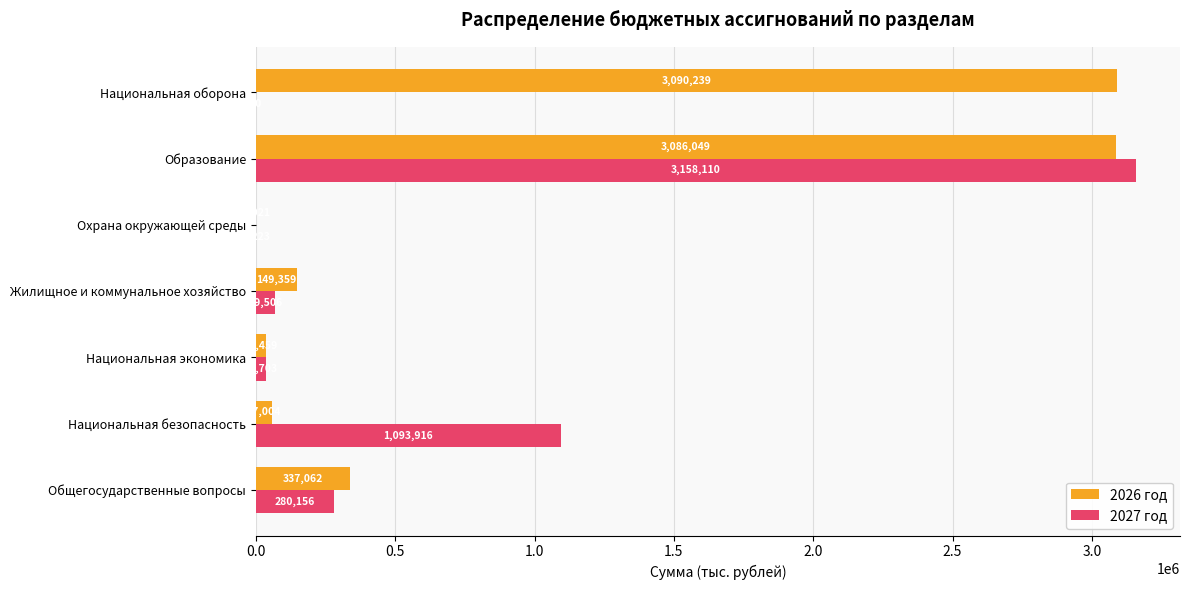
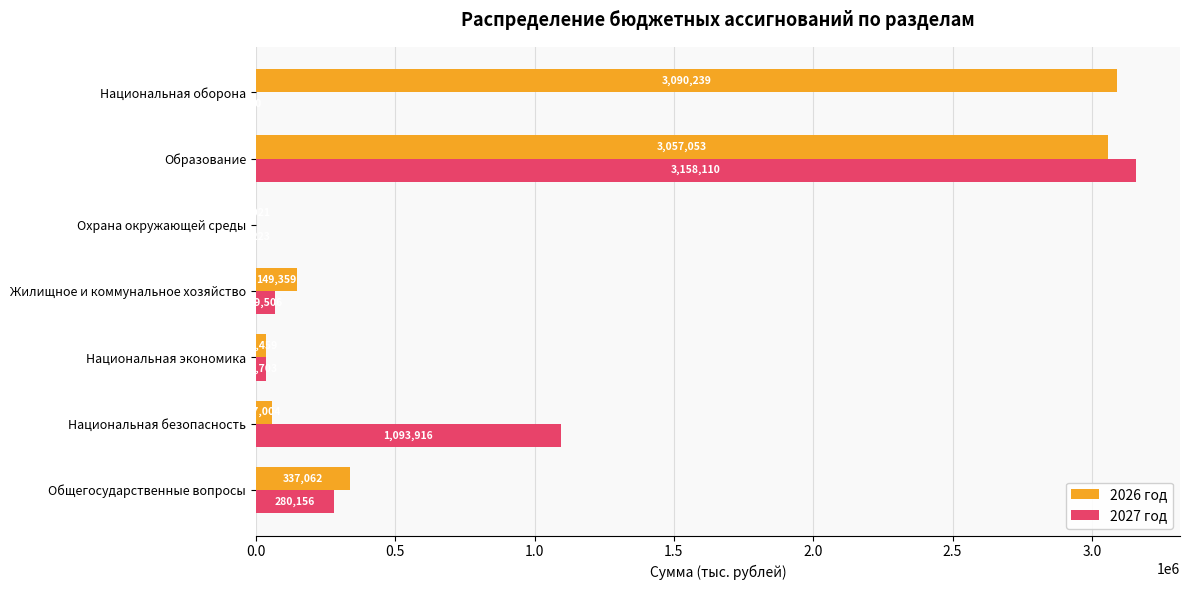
  {
    "2026 год": {
      "Национальная оборона": "3,090,239",
-     "Образование": "3,086,049",
+     "Образование": "3,057,053",
      "Жилищное и коммунальное хозяйство": "149,359",
      "Общегосударственные вопросы": "337,062"
    },
    "2027 год": {
      "Образование": "3,158,110",
      "Национальная безопасность": "1,093,916",
      "Общегосударственные вопросы": "280,156"
    }
  }
